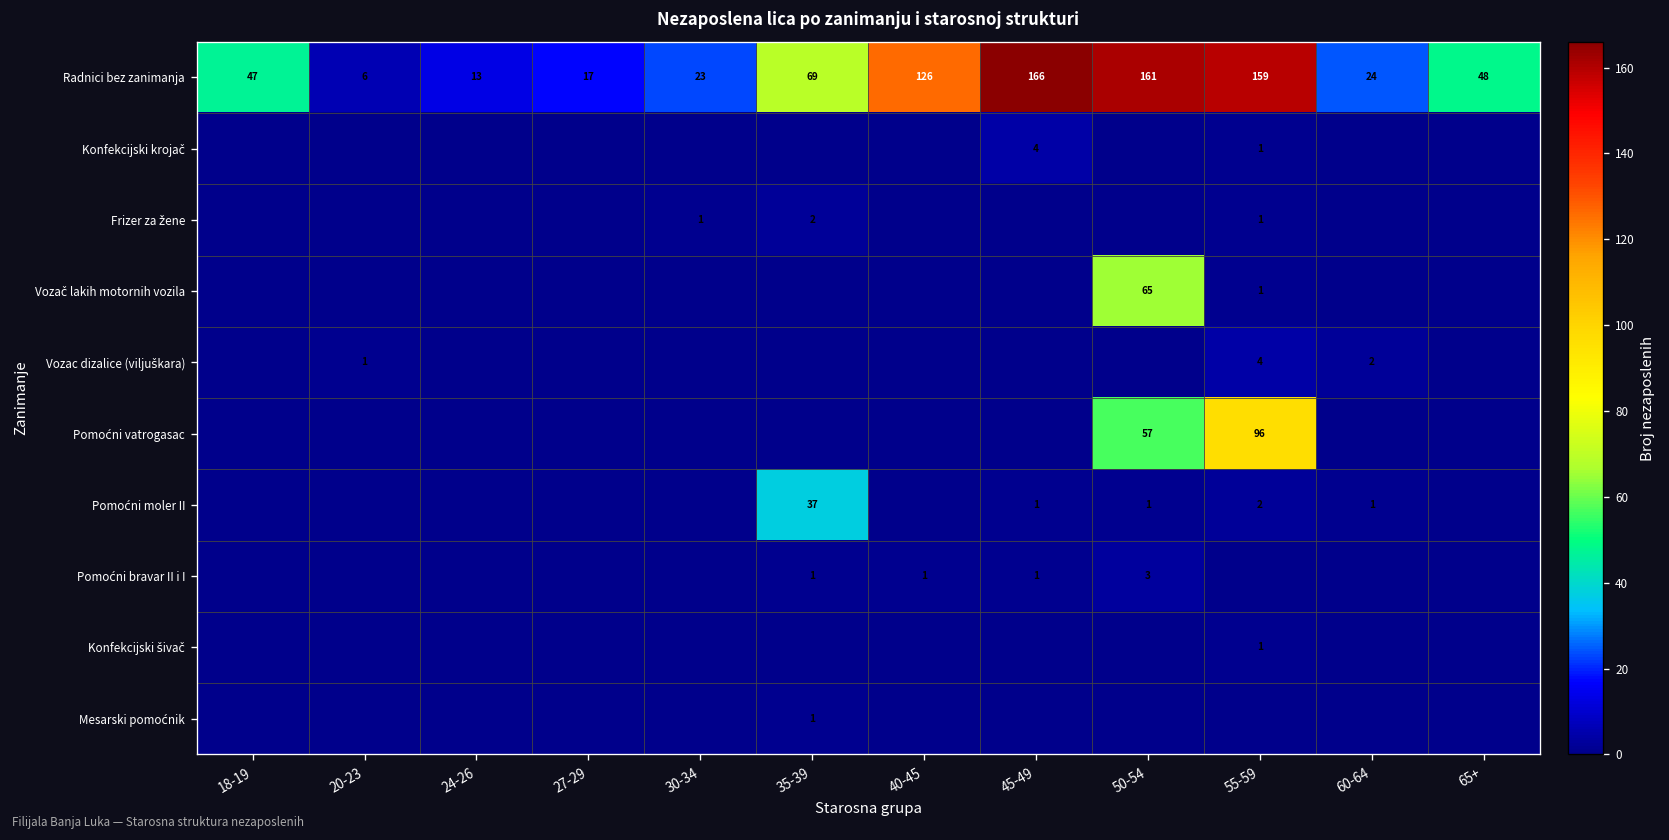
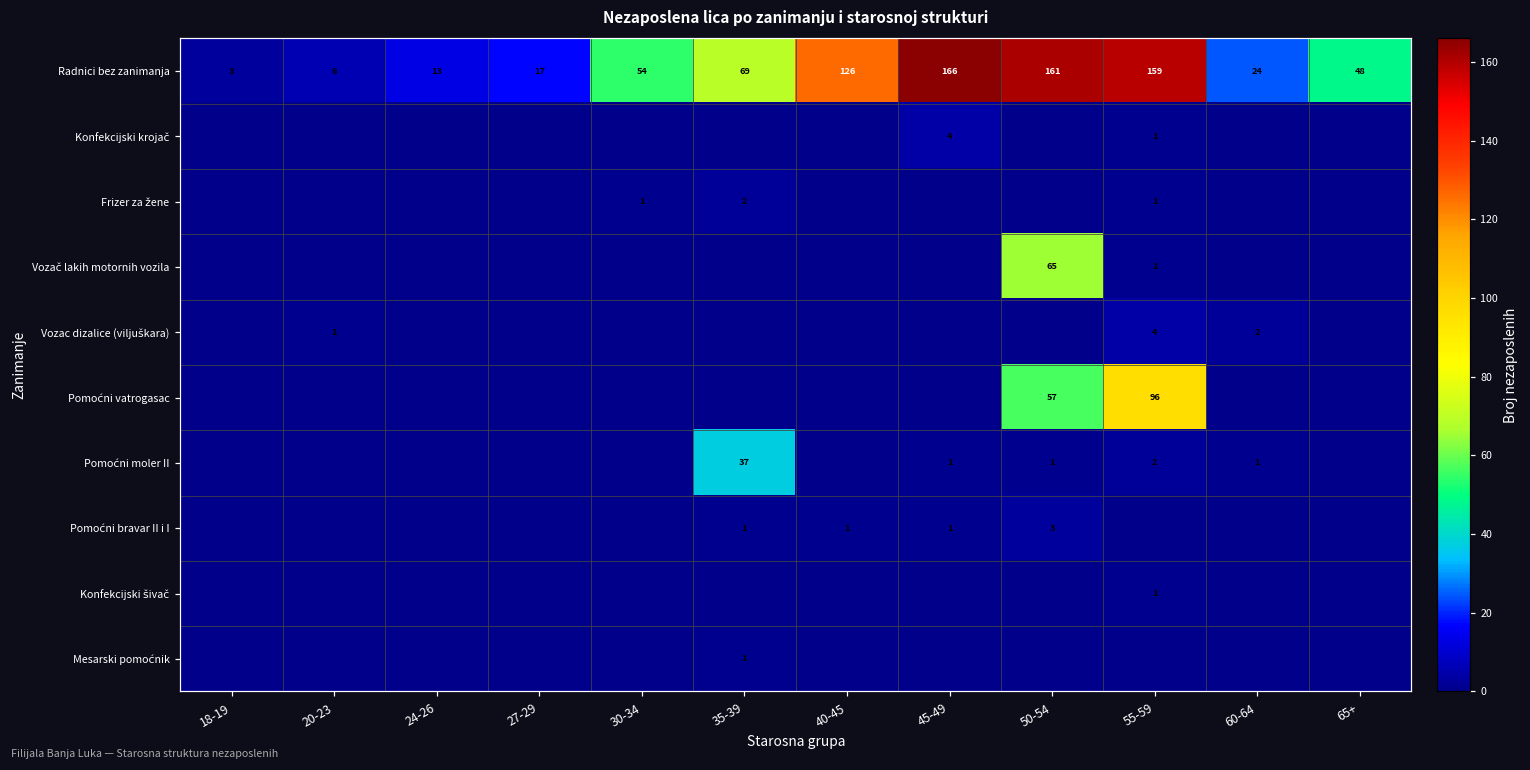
  {
    "Radnici bez zanimanja": {
-     "18-19": 47,
+     "18-19": 3,
      "20-23": 6,
      "24-26": 13,
      "27-29": 17,
-     "30-34": 23,
+     "30-34": 54,
      "35-39": 69,
      "40-45": 126,
      "45-49": 166,
      "50-54": 161,
      "55-59": 159,
      "60-64": 24,
      "65+": 48
    },
    "Konfekcijski krojač": {
      "45-49": 4,
      "55-59": 1
    },
    "Frizer za žene": {
      "30-34": 1,
      "35-39": 2,
      "55-59": 1
    },
    "Vozač lakih motornih vozila": {
      "50-54": 65,
      "55-59": 1
    },
    "Vozac dizalice (viljuškara)": {
      "20-23": 1,
      "55-59": 4,
      "60-64": 2
    },
    "Pomoćni vatrogasac": {
      "50-54": 57,
      "55-59": 96
    },
    "Pomoćni moler II": {
      "35-39": 37,
      "45-49": 1,
      "50-54": 1,
      "55-59": 2,
      "60-64": 1
    },
    "Pomoćni bravar II i I": {
      "35-39": 1,
      "40-45": 1,
      "45-49": 1,
      "50-54": 3
    },
    "Konfekcijski šivač": {
      "55-59": 1
    },
    "Mesarski pomoćnik": {
      "35-39": 1
    }
  }
